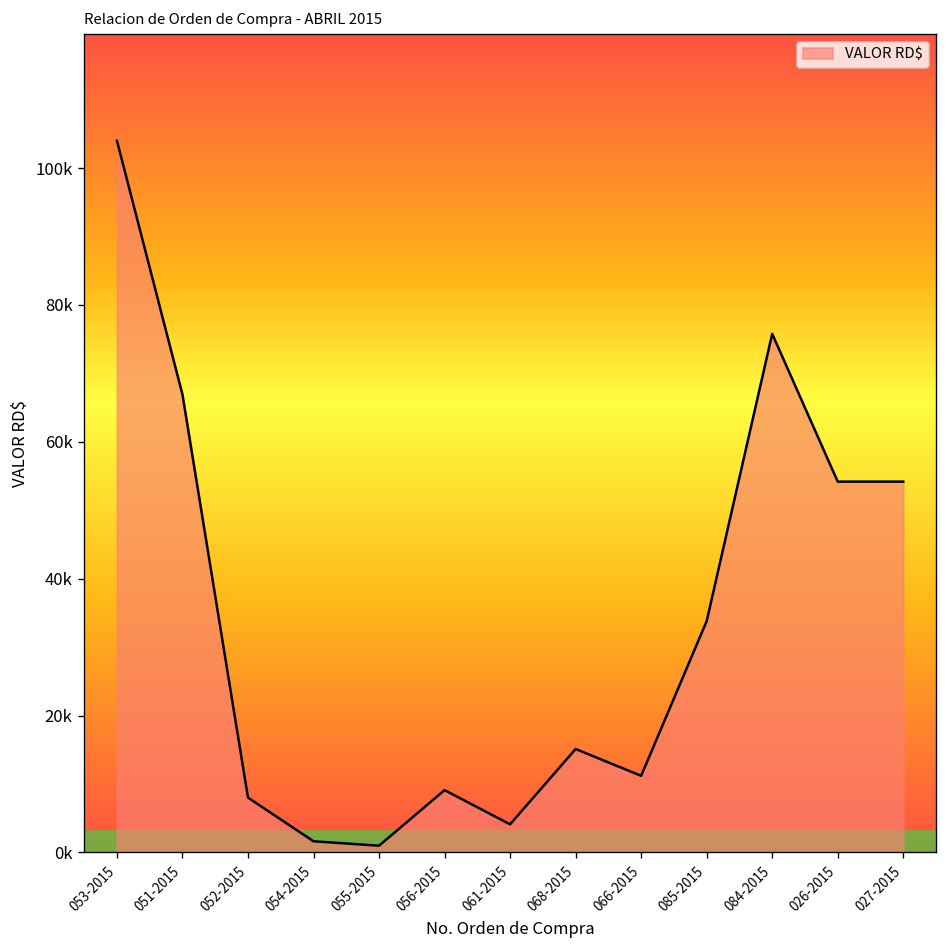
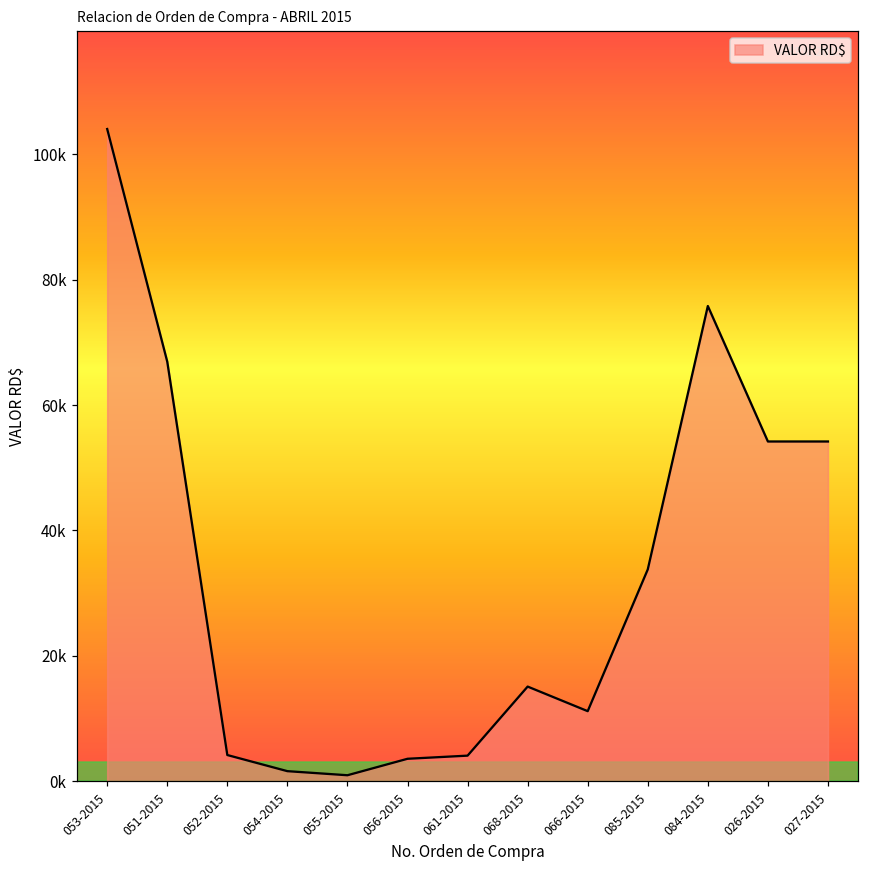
  {
    "053-2015": 104000,
    "051-2015": 67000,
-   "052-2015": 8000,
-   "056-2015": 9000,
+   "052-2015": 4000,
+   "056-2015": 4000,
    "061-2015": 4000,
    "068-2015": 15000,
    "066-2015": 11000,
    "085-2015": 34000,
    "084-2015": 76000,
    "026-2015": 54000,
    "027-2015": 54000
  }
